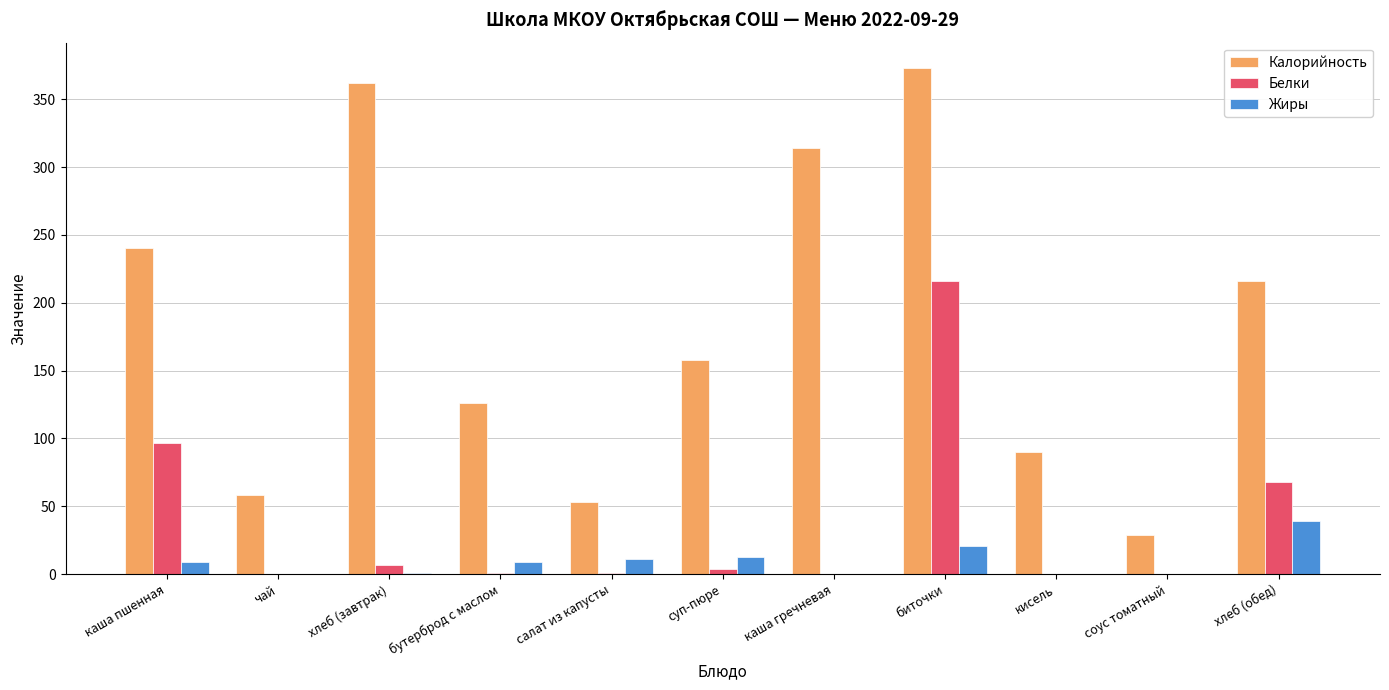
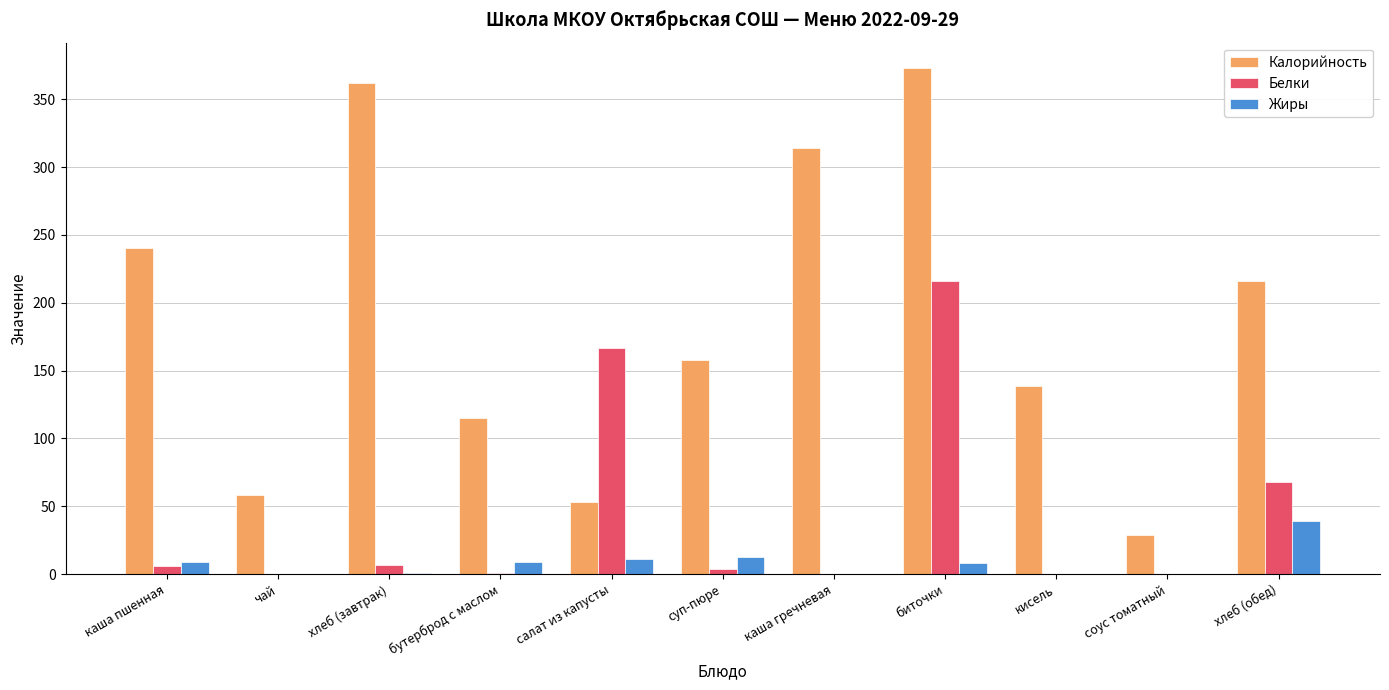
  {
    "Калорийность": {
      "каша пшенная": 240,
      "чай": 58,
      "хлеб (завтрак)": 362,
-     "бутерброд с маслом": 126,
+     "бутерброд с маслом": 115,
      "салат из капусты": 53,
      "суп-пюре": 158,
      "каша гречневая": 314,
      "биточки": 373,
-     "кисель": 90,
+     "кисель": 139,
      "соус томатный": 29,
      "хлеб (обед)": 216
    },
    "Белки": {
-     "каша пшенная": 97,
+     "каша пшенная": 6,
      "чай": 0,
      "хлеб (завтрак)": 7,
-     "салат из капусты": 1,
+     "салат из капусты": 167,
      "суп-пюре": 4,
      "каша гречневая": 0,
      "биточки": 216,
      "кисель": 0,
      "соус томатный": 0,
      "хлеб (обед)": 68
    },
    "Жиры": {
      "каша пшенная": 9,
      "чай": 0,
      "бутерброд с маслом": 9,
      "салат из капусты": 11,
      "суп-пюре": 13,
      "каша гречневая": 0,
-     "биточки": 21,
+     "биточки": 8,
      "кисель": 0,
      "соус томатный": 0,
      "хлеб (обед)": 39
    }
  }
